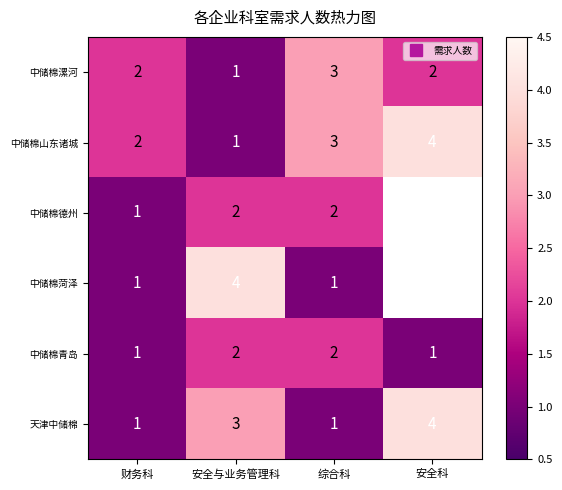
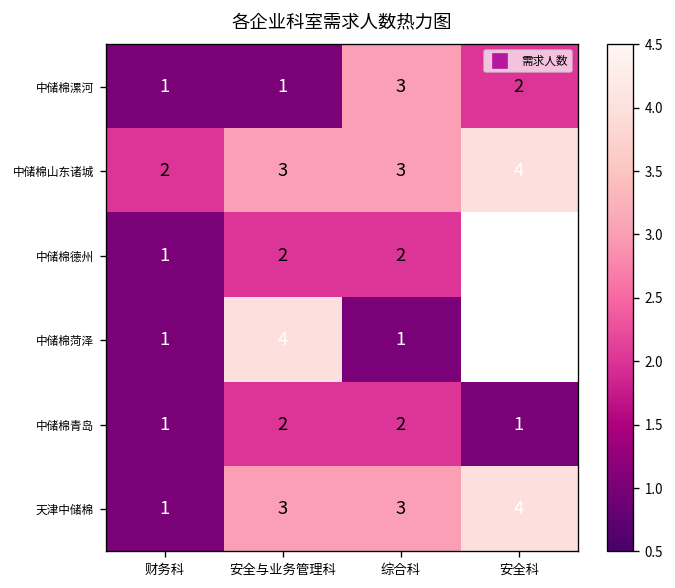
  {
    "中储棉漯河": {
-     "财务科": 2,
+     "财务科": 1,
      "安全与业务管理科": 1,
      "综合科": 3,
      "安全科": 2
    },
    "中储棉山东诸城": {
      "财务科": 2,
-     "安全与业务管理科": 1,
+     "安全与业务管理科": 3,
      "综合科": 3
    },
    "中储棉德州": {
      "财务科": 1,
      "安全与业务管理科": 2,
      "综合科": 2
    },
    "中储棉菏泽": {
      "财务科": 1,
      "综合科": 1
    },
    "中储棉青岛": {
      "财务科": 1,
      "安全与业务管理科": 2,
      "综合科": 2,
      "安全科": 1
    },
    "天津中储棉": {
      "财务科": 1,
      "安全与业务管理科": 3,
-     "综合科": 1
+     "综合科": 3
    }
  }
